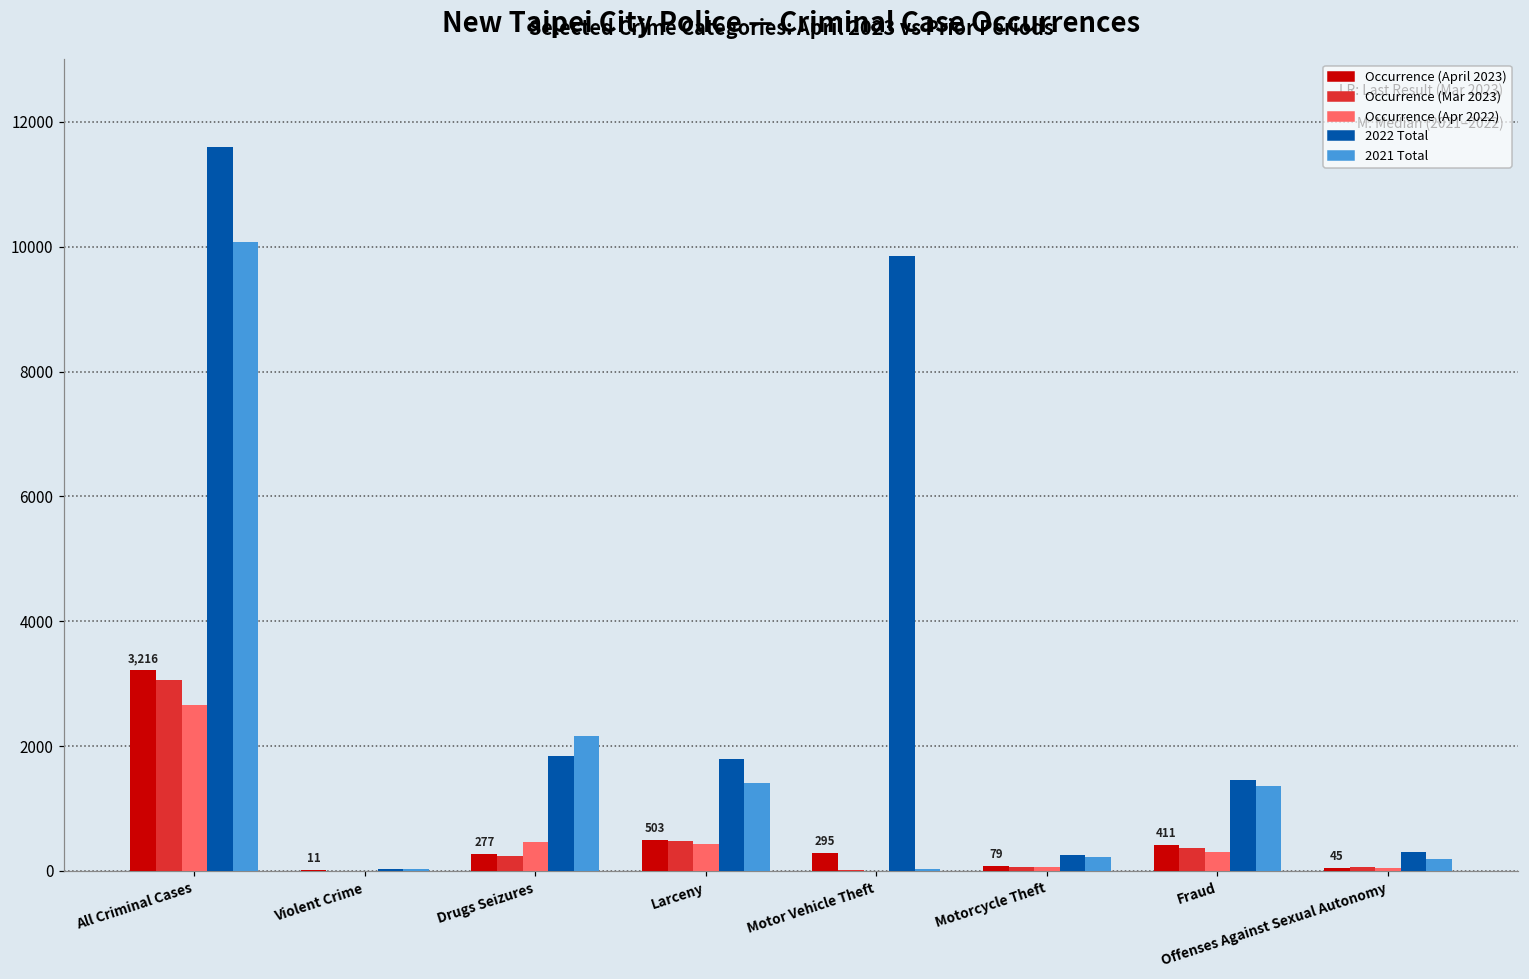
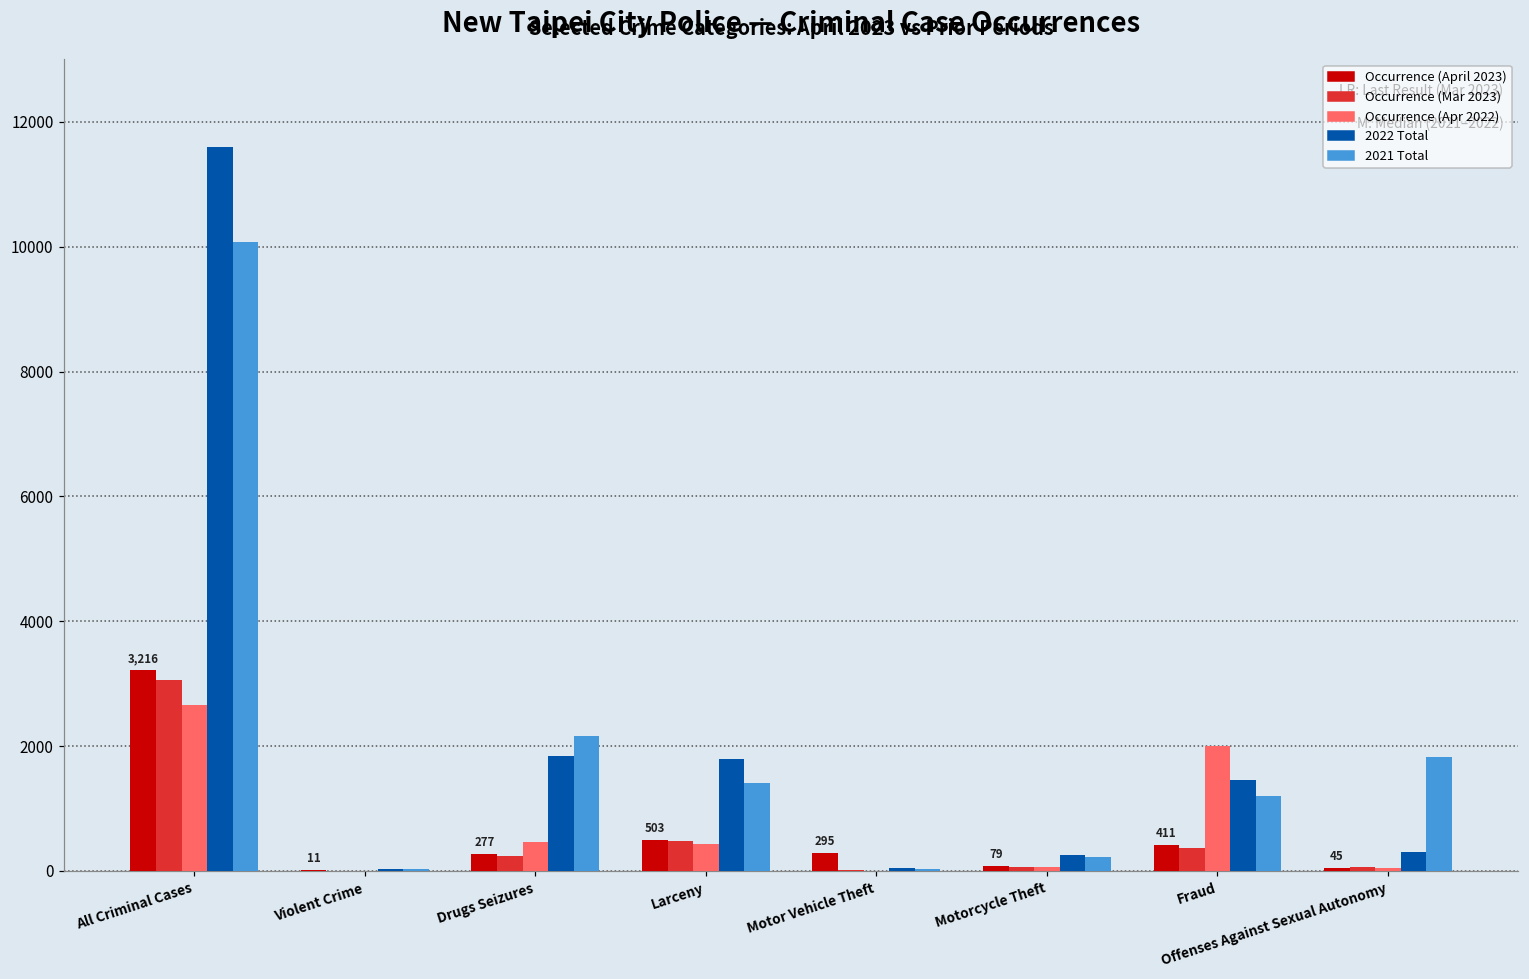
  {
    "Occurrence (April 2023)": {
      "All Criminal Cases": "3,216",
      "Violent Crime": "11",
      "Drugs Seizures": "277",
      "Larceny": "503",
      "Motor Vehicle Theft": "295",
      "Motorcycle Theft": "79",
      "Fraud": "411",
      "Offenses Against Sexual Autonomy": "45"
    },
    "Occurrence (Mar 2023)": {
      "All Criminal Cases": "3100",
      "Drugs Seizures": "200",
      "Larceny": "500",
      "Motorcycle Theft": "100",
      "Fraud": "400",
      "Offenses Against Sexual Autonomy": "100"
    },
    "Occurrence (Apr 2022)": {
      "All Criminal Cases": "2700",
      "Drugs Seizures": "500",
      "Larceny": "400",
      "Motorcycle Theft": "100",
-     "Fraud": "300",
+     "Fraud": "2000",
      "Offenses Against Sexual Autonomy": "100"
    },
    "2022 Total": {
      "All Criminal Cases": "11600",
      "Drugs Seizures": "1800",
      "Larceny": "1800",
-     "Motor Vehicle Theft": "9900",
+     "Motor Vehicle Theft": "100",
      "Motorcycle Theft": "300",
      "Fraud": "1500",
      "Offenses Against Sexual Autonomy": "300"
    },
    "2021 Total": {
      "All Criminal Cases": "10100",
      "Drugs Seizures": "2200",
      "Larceny": "1400",
      "Motorcycle Theft": "200",
-     "Fraud": "1400",
-     "Offenses Against Sexual Autonomy": "200"
+     "Fraud": "1200",
+     "Offenses Against Sexual Autonomy": "1800"
    }
  }
